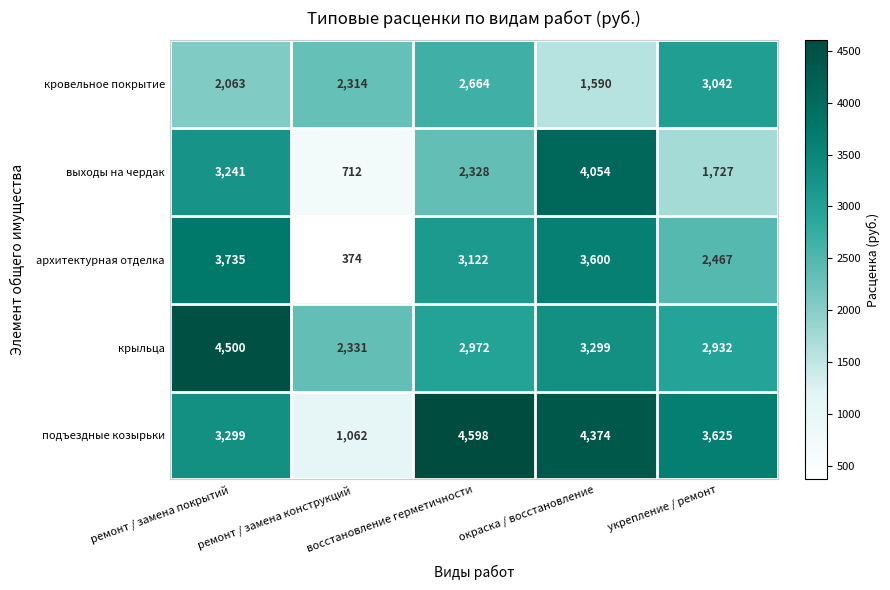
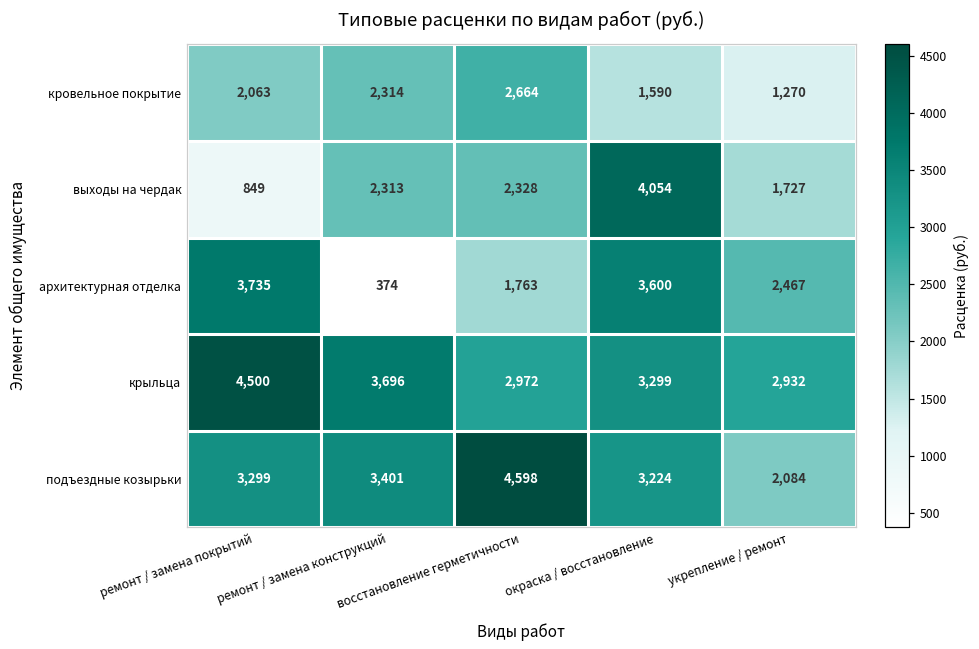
  {
    "кровельное покрытие": {
      "ремонт / замена покрытий": "2,063",
      "ремонт / замена конструкций": "2,314",
      "восстановление герметичности": "2,664",
      "окраска / восстановление": "1,590",
-     "укрепление / ремонт": "3,042"
+     "укрепление / ремонт": "1,270"
    },
    "выходы на чердак": {
-     "ремонт / замена покрытий": "3,241",
-     "ремонт / замена конструкций": "712",
+     "ремонт / замена покрытий": "849",
+     "ремонт / замена конструкций": "2,313",
      "восстановление герметичности": "2,328",
      "окраска / восстановление": "4,054",
      "укрепление / ремонт": "1,727"
    },
    "архитектурная отделка": {
      "ремонт / замена покрытий": "3,735",
      "ремонт / замена конструкций": "374",
-     "восстановление герметичности": "3,122",
+     "восстановление герметичности": "1,763",
      "окраска / восстановление": "3,600",
      "укрепление / ремонт": "2,467"
    },
    "крыльца": {
      "ремонт / замена покрытий": "4,500",
-     "ремонт / замена конструкций": "2,331",
+     "ремонт / замена конструкций": "3,696",
      "восстановление герметичности": "2,972",
      "окраска / восстановление": "3,299",
      "укрепление / ремонт": "2,932"
    },
    "подъездные козырьки": {
      "ремонт / замена покрытий": "3,299",
-     "ремонт / замена конструкций": "1,062",
+     "ремонт / замена конструкций": "3,401",
      "восстановление герметичности": "4,598",
-     "окраска / восстановление": "4,374",
-     "укрепление / ремонт": "3,625"
+     "окраска / восстановление": "3,224",
+     "укрепление / ремонт": "2,084"
    }
  }
